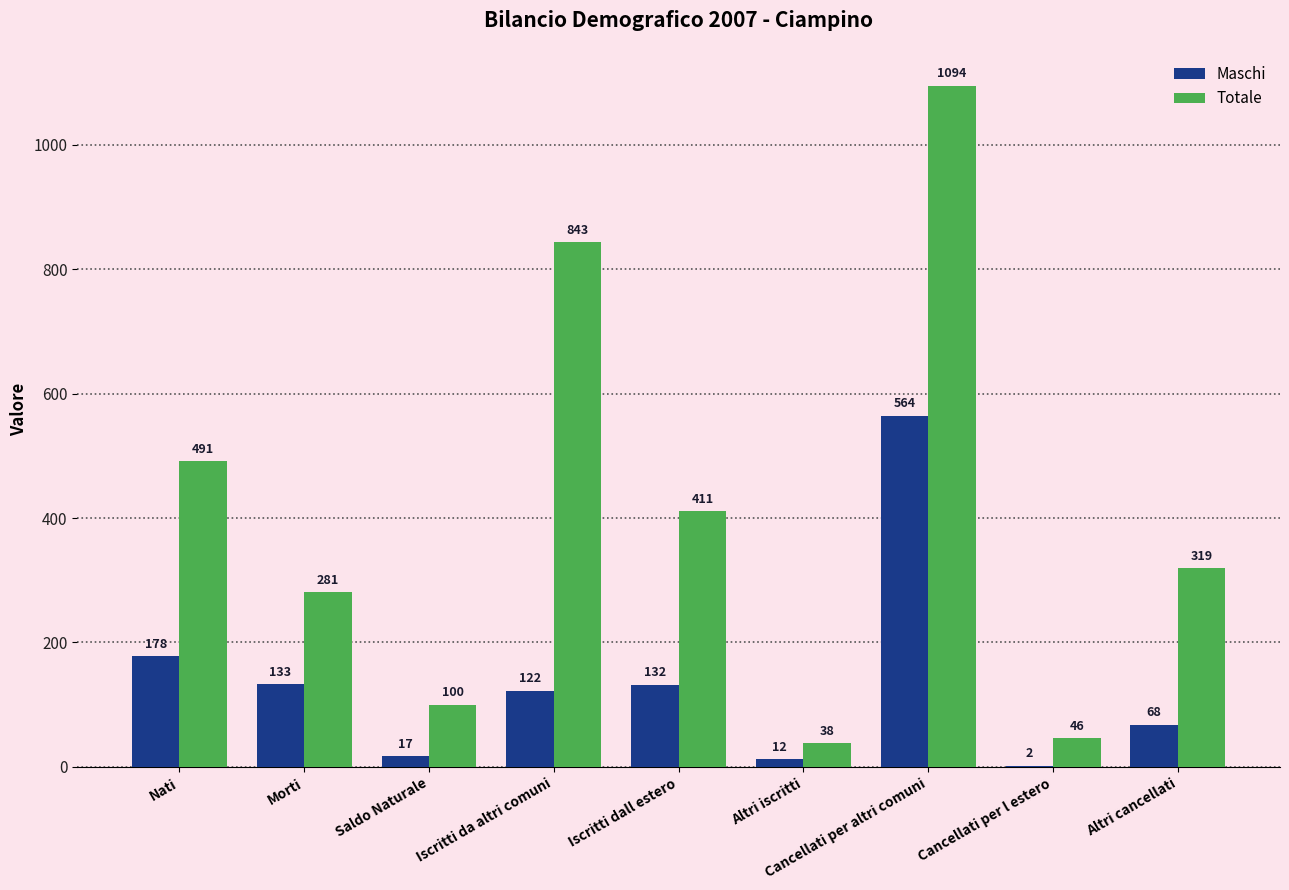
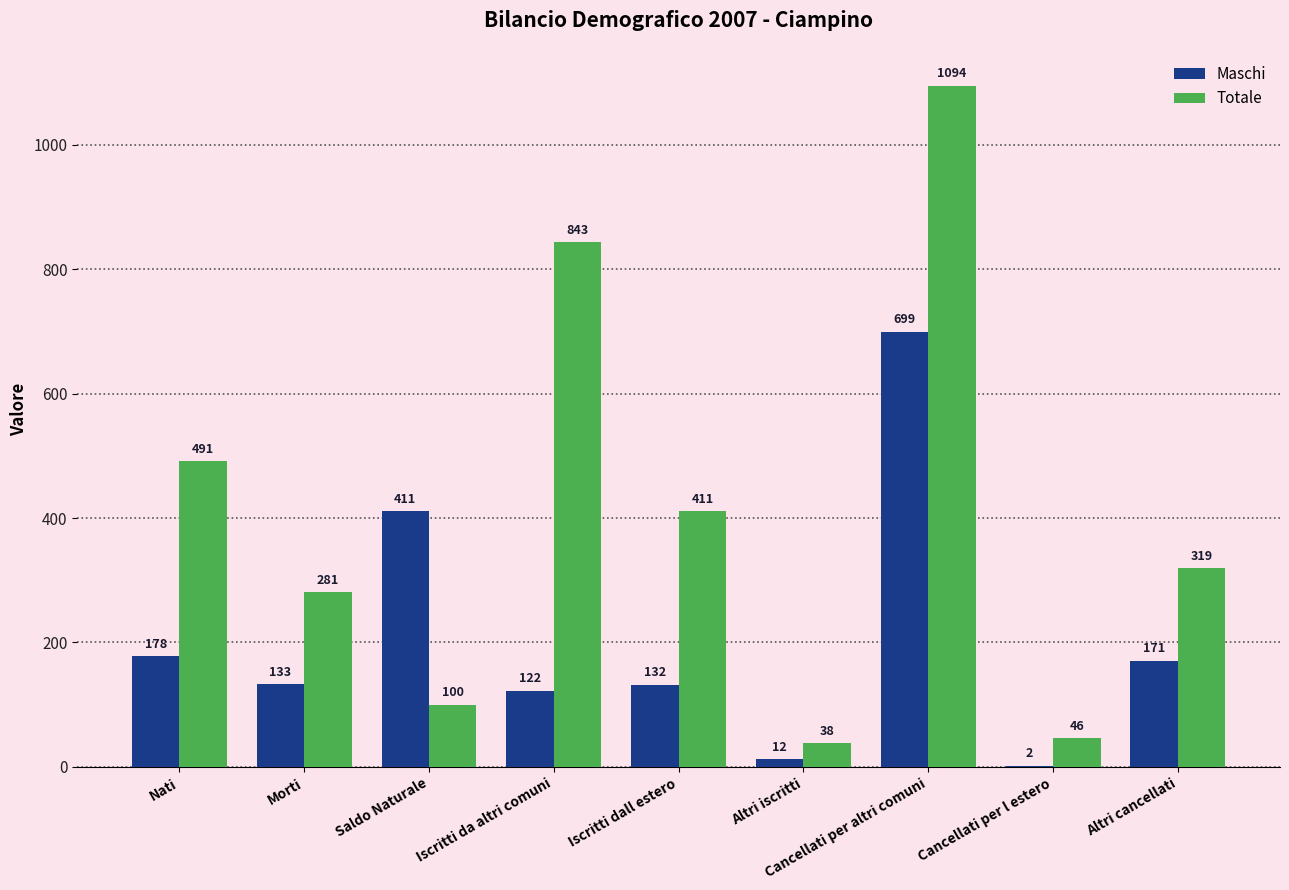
  {
    "Maschi": {
      "Nati": 178,
      "Morti": 133,
-     "Saldo Naturale": 17,
+     "Saldo Naturale": 411,
      "Iscritti da altri comuni": 122,
      "Iscritti dall estero": 132,
      "Altri iscritti": 12,
-     "Cancellati per altri comuni": 564,
+     "Cancellati per altri comuni": 699,
      "Cancellati per l estero": 2,
-     "Altri cancellati": 68
+     "Altri cancellati": 171
    },
    "Totale": {
      "Nati": 491,
      "Morti": 281,
      "Saldo Naturale": 100,
      "Iscritti da altri comuni": 843,
      "Iscritti dall estero": 411,
      "Altri iscritti": 38,
      "Cancellati per altri comuni": 1094,
      "Cancellati per l estero": 46,
      "Altri cancellati": 319
    }
  }
